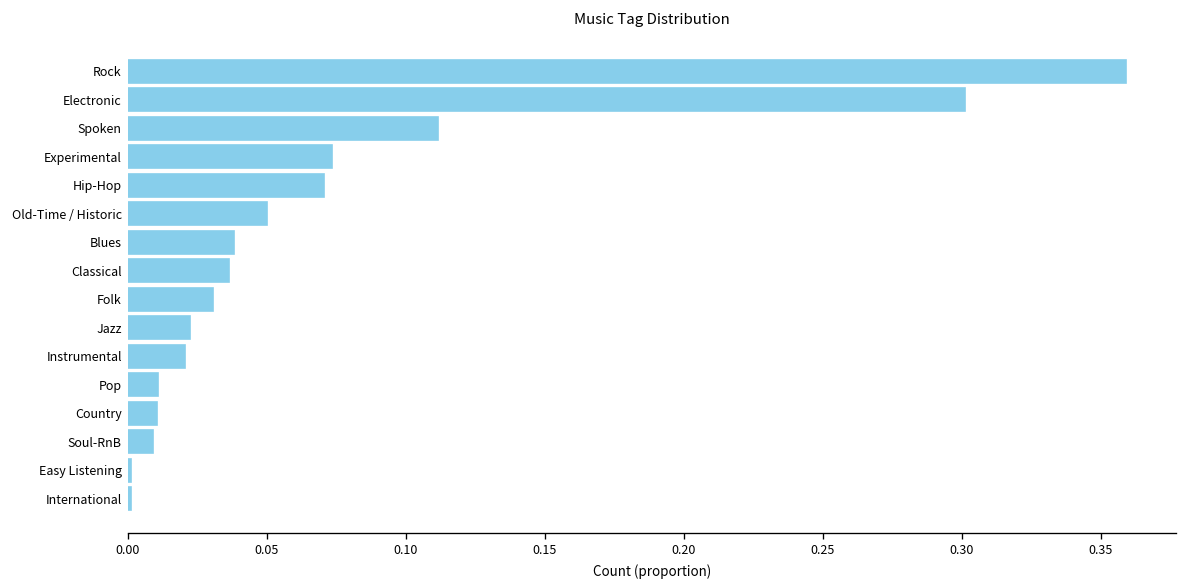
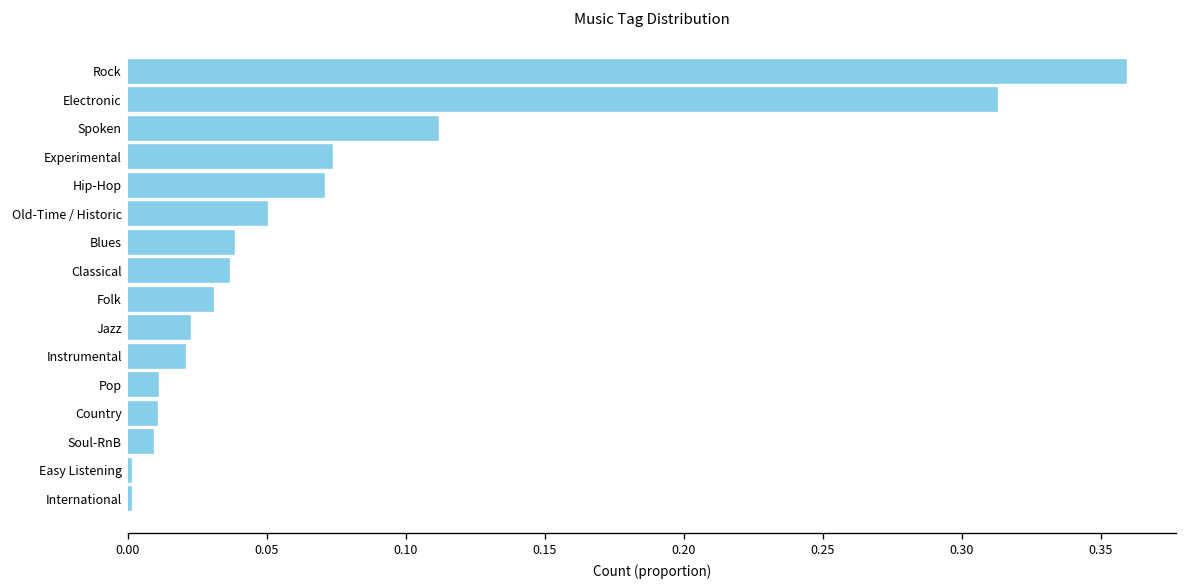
  {
    "Rock": 0.359,
-   "Electronic": 0.301,
+   "Electronic": 0.313,
    "Spoken": 0.112,
    "Experimental": 0.074,
    "Hip-Hop": 0.071,
    "Old-Time / Historic": 0.050,
    "Blues": 0.038,
    "Classical": 0.036,
    "Folk": 0.031,
    "Jazz": 0.023,
    "Instrumental": 0.021,
    "Pop": 0.011,
    "Country": 0.010,
    "Soul-RnB": 0.009,
    "Easy Listening": 0.001
  }
